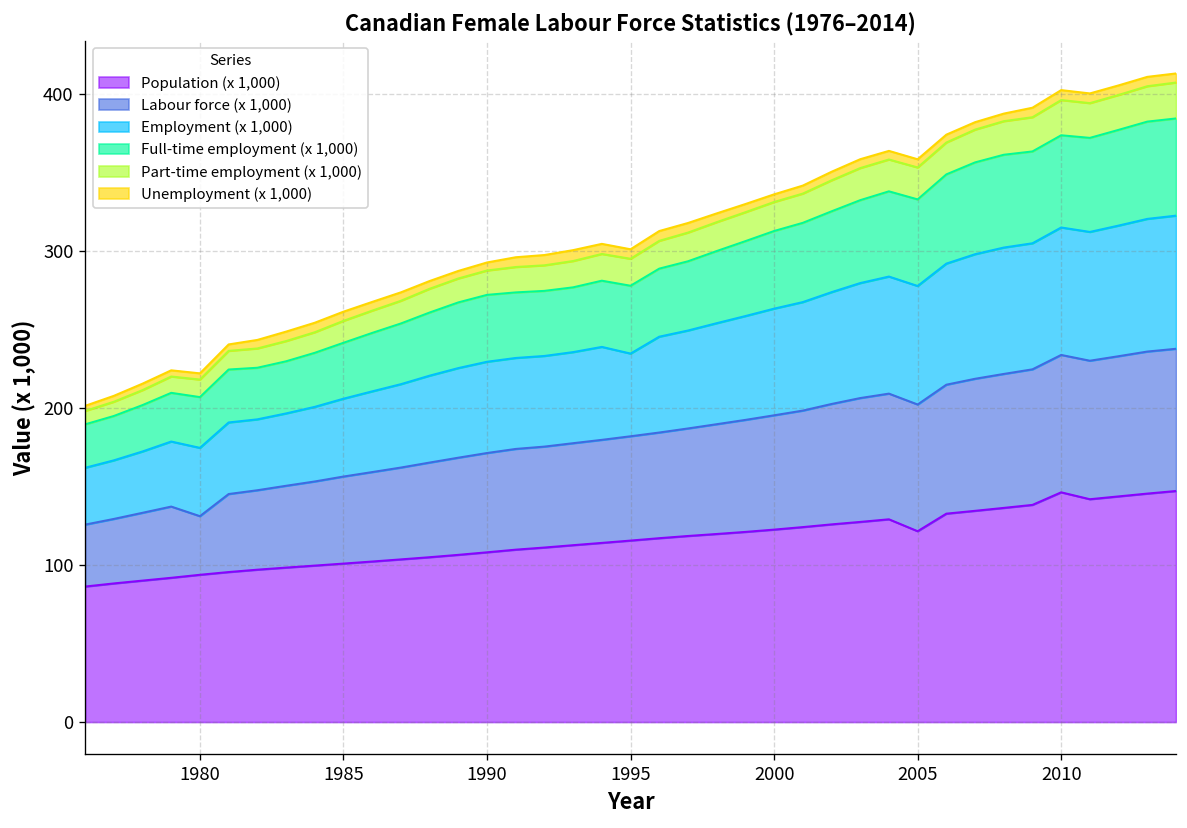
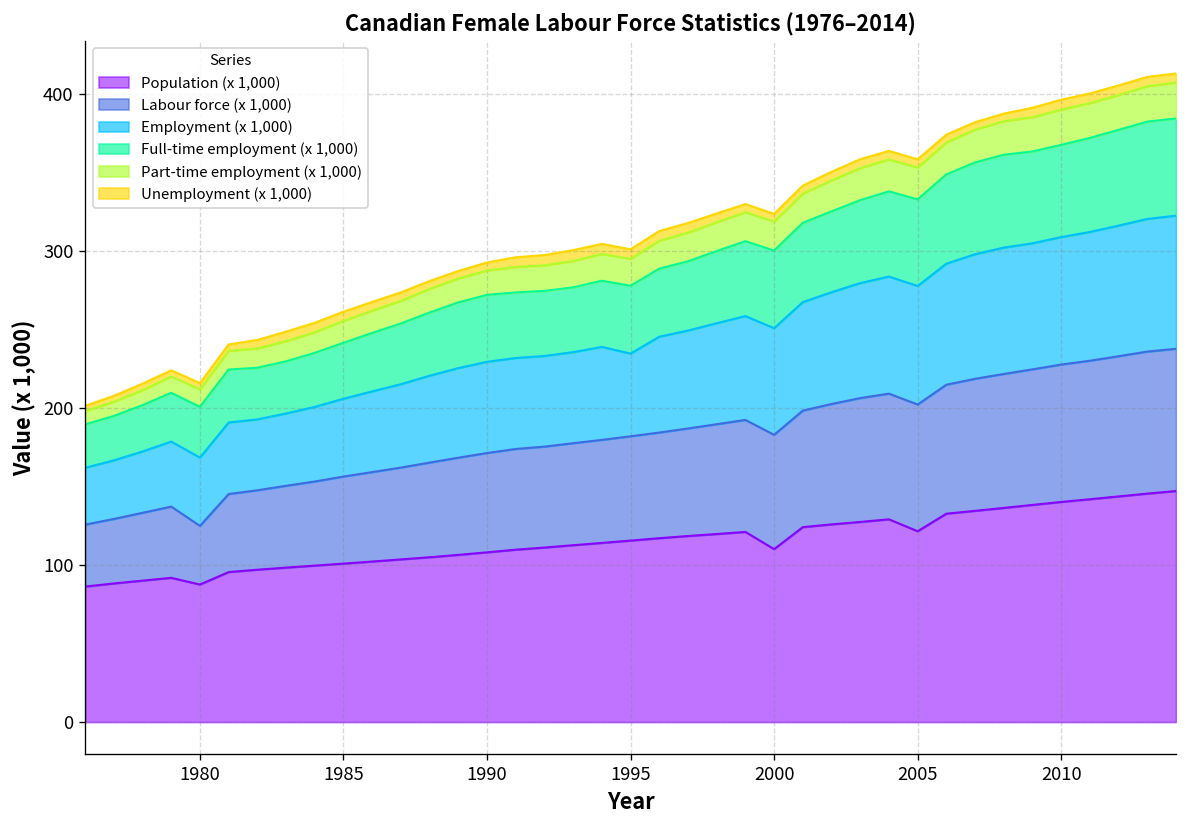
  {
    "Population (x 1,000)": {
-     "1980": 94,
+     "1980": 88,
      "1985": 101,
      "1990": 108,
      "1995": 116,
-     "2000": 122,
+     "2000": 110,
      "2005": 121,
-     "2010": 146
+     "2010": 140
    },
    "Labour force (x 1,000)": {
      "1980": 37,
      "1985": 55,
      "1990": 63,
      "1995": 66,
      "2000": 73,
      "2005": 81,
      "2010": 87
    },
    "Employment (x 1,000)": {
      "1980": 43,
      "1985": 50,
      "1990": 58,
      "1995": 53,
      "2000": 68,
      "2005": 75,
      "2010": 81
    },
    "Full-time employment (x 1,000)": {
      "1980": 32,
      "1985": 36,
      "1990": 43,
      "1995": 43,
      "2000": 49,
      "2005": 55,
      "2010": 59
    },
    "Part-time employment (x 1,000)": {
      "1980": 11,
      "1985": 14,
      "1990": 16,
      "1995": 17,
      "2000": 18,
      "2005": 20,
      "2010": 22
    },
    "Unemployment (x 1,000)": {
      "1980": 4,
      "1985": 6,
      "1990": 5,
      "1995": 6,
      "2000": 5,
      "2005": 5,
      "2010": 6
    }
  }
